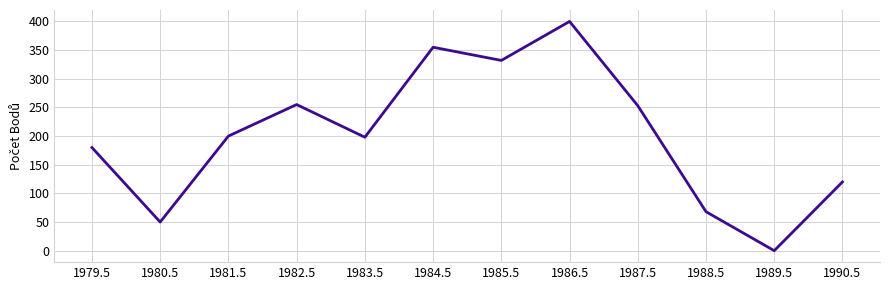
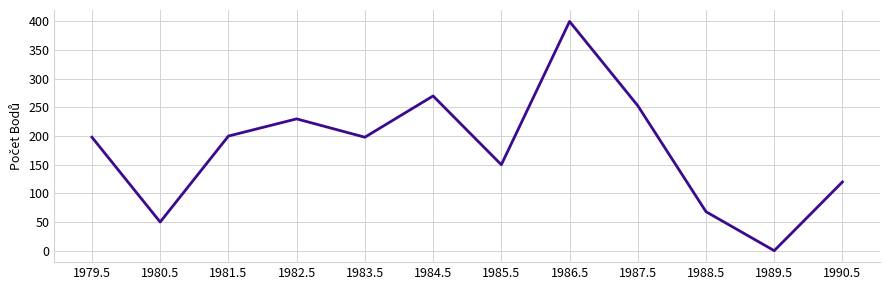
  {
-   "1979.5": 180,
+   "1979.5": 200,
    "1980.5": 50,
    "1981.5": 200,
-   "1982.5": 260,
+   "1982.5": 230,
    "1983.5": 200,
-   "1984.5": 360,
-   "1985.5": 330,
+   "1984.5": 270,
+   "1985.5": 150,
    "1986.5": 400,
    "1987.5": 250,
    "1988.5": 70,
    "1989.5": 0,
    "1990.5": 120
  }
